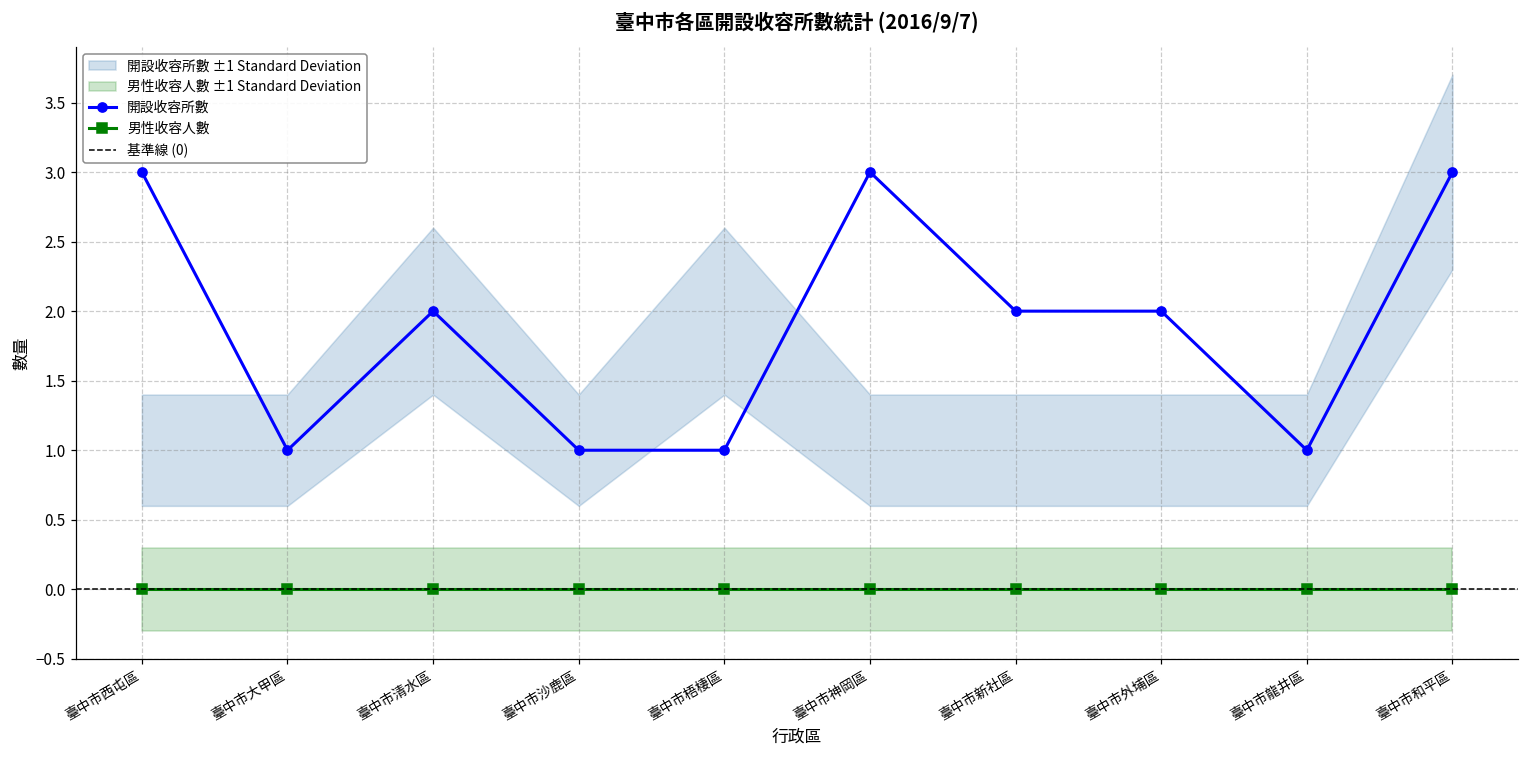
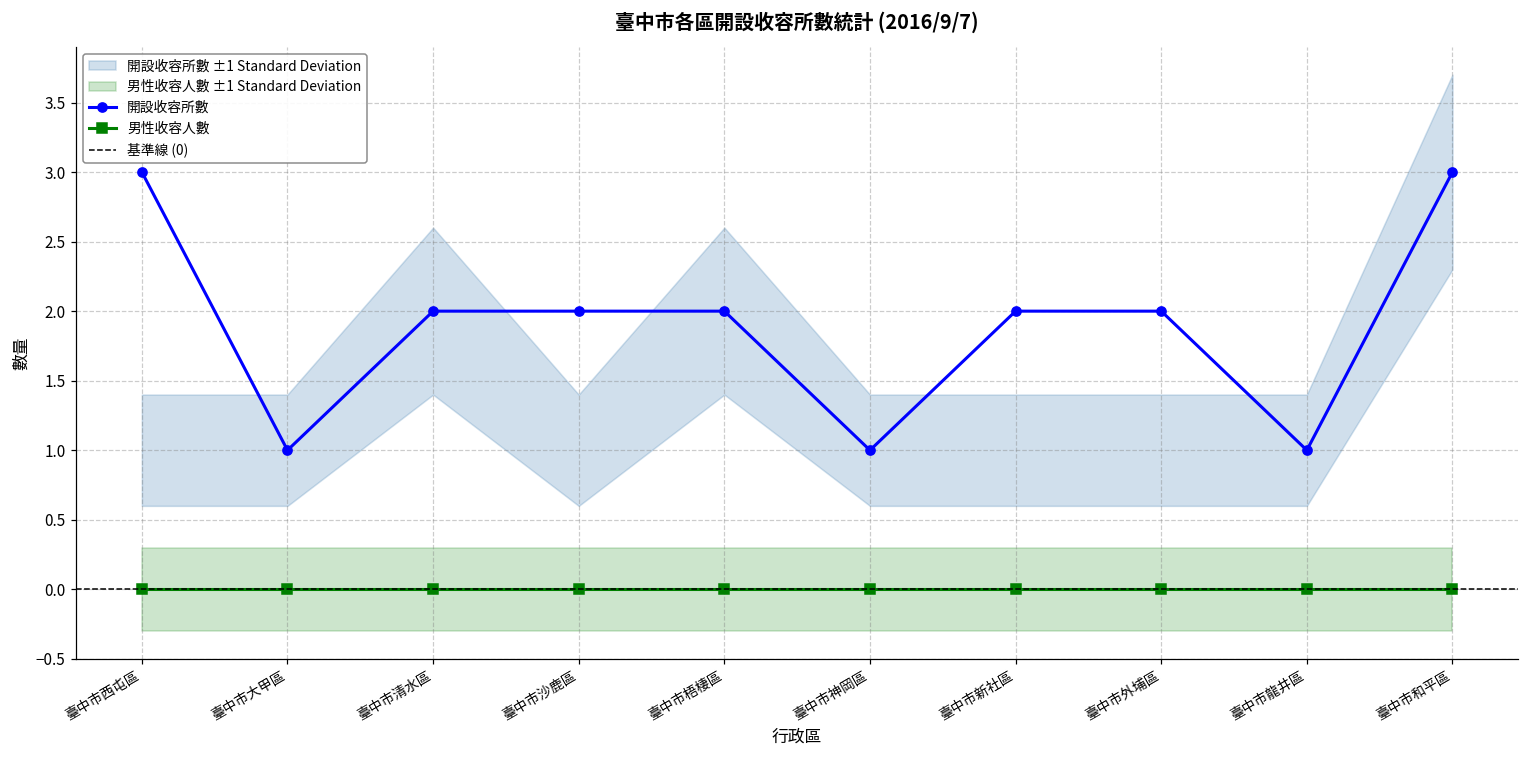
  {
    "開設收容所數": {
      "臺中市西屯區": 3,
      "臺中市大甲區": 1,
      "臺中市清水區": 2,
-     "臺中市沙鹿區": 1,
-     "臺中市梧棲區": 1,
-     "臺中市神岡區": 3,
+     "臺中市沙鹿區": 2,
+     "臺中市梧棲區": 2,
+     "臺中市神岡區": 1,
      "臺中市新社區": 2,
      "臺中市外埔區": 2,
      "臺中市龍井區": 1,
      "臺中市和平區": 3
    }
  }
